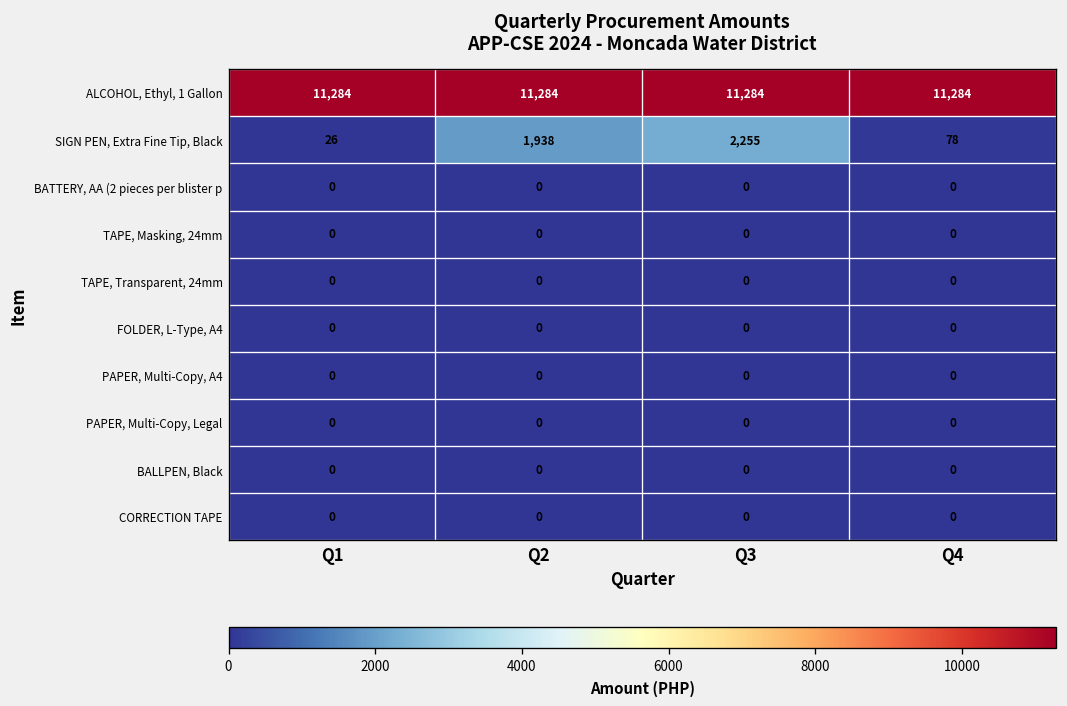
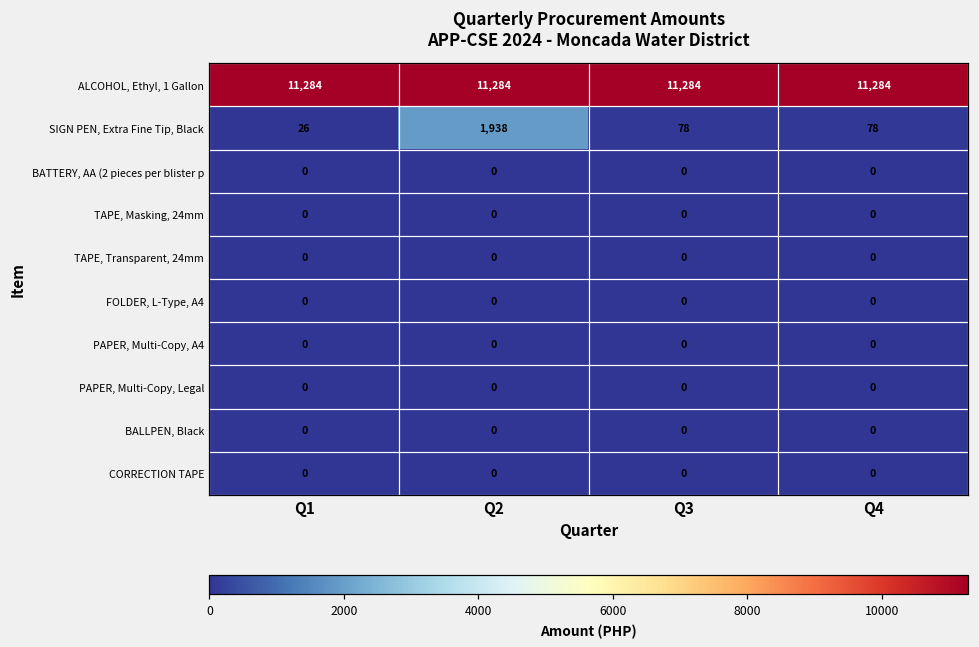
  {
    "ALCOHOL, Ethyl, 1 Gallon": {
      "Q1": "11,284",
      "Q2": "11,284",
      "Q3": "11,284",
      "Q4": "11,284"
    },
    "SIGN PEN, Extra Fine Tip, Black": {
      "Q1": "26",
      "Q2": "1,938",
-     "Q3": "2,255",
+     "Q3": "78",
      "Q4": "78"
    },
    "BATTERY, AA (2 pieces per blister p": {
      "Q1": "0",
      "Q2": "0",
      "Q3": "0",
      "Q4": "0"
    },
    "TAPE, Masking, 24mm": {
      "Q1": "0",
      "Q2": "0",
      "Q3": "0",
      "Q4": "0"
    },
    "TAPE, Transparent, 24mm": {
      "Q1": "0",
      "Q2": "0",
      "Q3": "0",
      "Q4": "0"
    },
    "FOLDER, L-Type, A4": {
      "Q1": "0",
      "Q2": "0",
      "Q3": "0",
      "Q4": "0"
    },
    "PAPER, Multi-Copy, A4": {
      "Q1": "0",
      "Q2": "0",
      "Q3": "0",
      "Q4": "0"
    },
    "PAPER, Multi-Copy, Legal": {
      "Q1": "0",
      "Q2": "0",
      "Q3": "0",
      "Q4": "0"
    },
    "BALLPEN, Black": {
      "Q1": "0",
      "Q2": "0",
      "Q3": "0",
      "Q4": "0"
    },
    "CORRECTION TAPE": {
      "Q1": "0",
      "Q2": "0",
      "Q3": "0",
      "Q4": "0"
    }
  }
